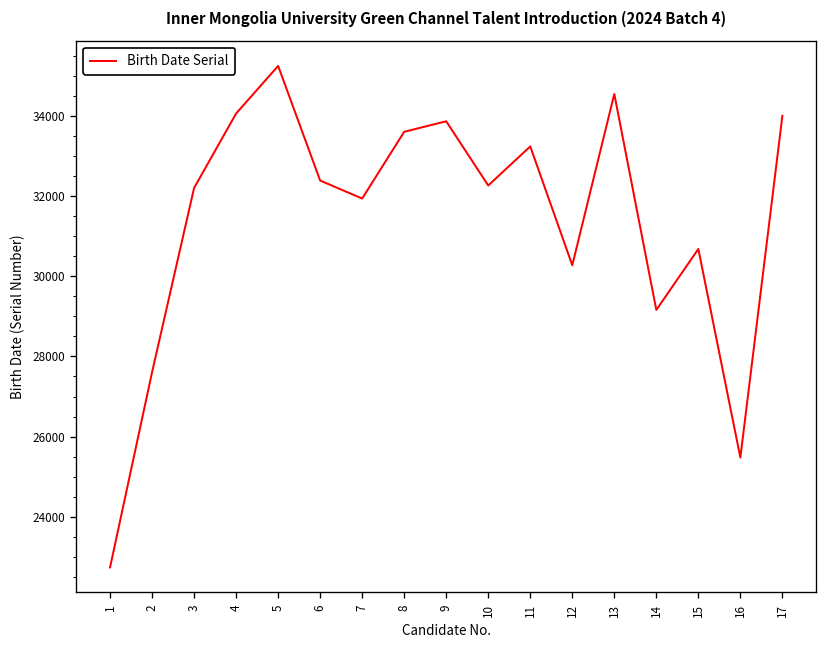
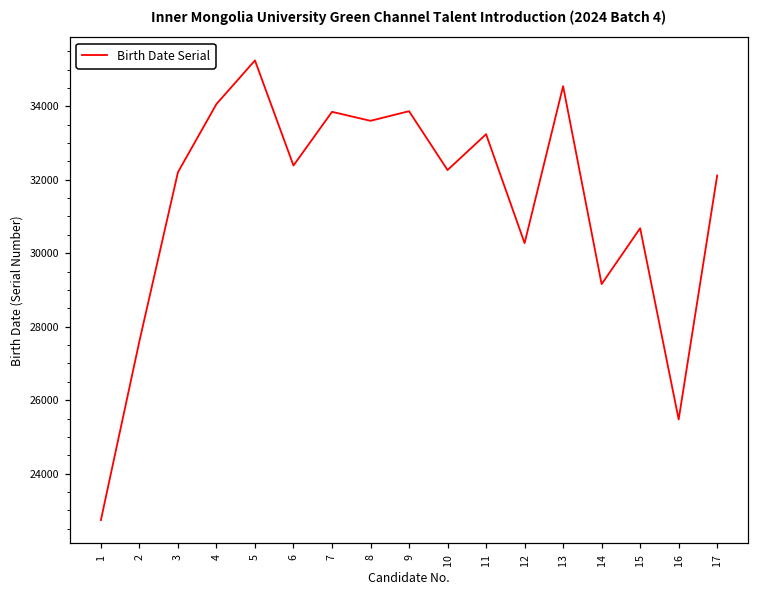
  {
    "1": 22700,
    "2": 27600,
    "3": 32200,
    "4": 34100,
    "5": 35200,
    "6": 32400,
-   "7": 31900,
+   "7": 33800,
    "8": 33600,
    "9": 33900,
    "10": 32300,
    "11": 33200,
    "12": 30300,
    "13": 34500,
    "14": 29200,
    "15": 30700,
    "16": 25500,
-   "17": 34000
+   "17": 32100
  }
